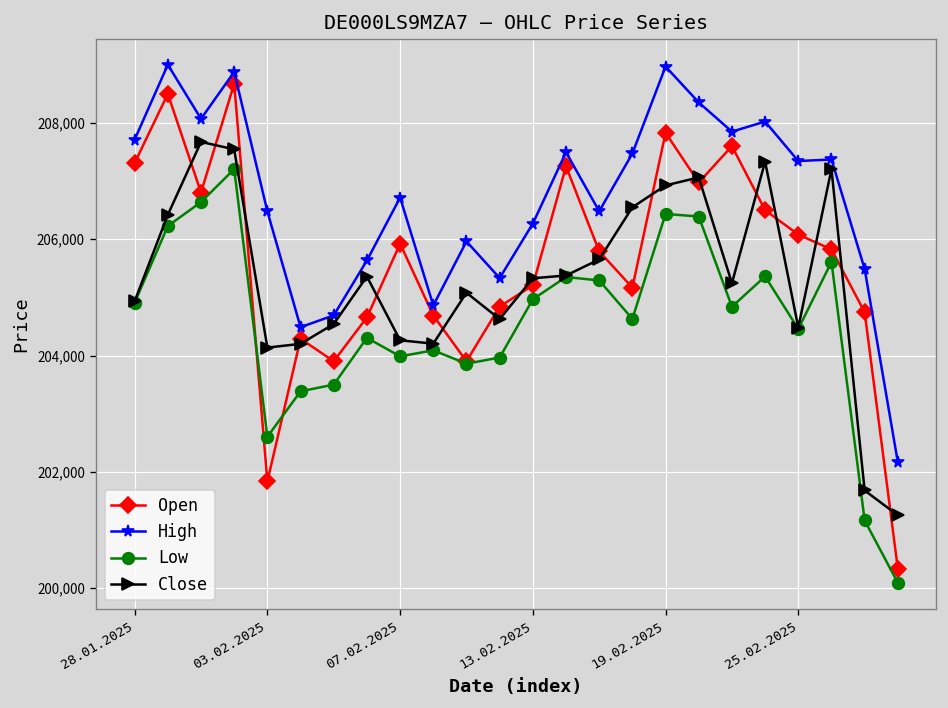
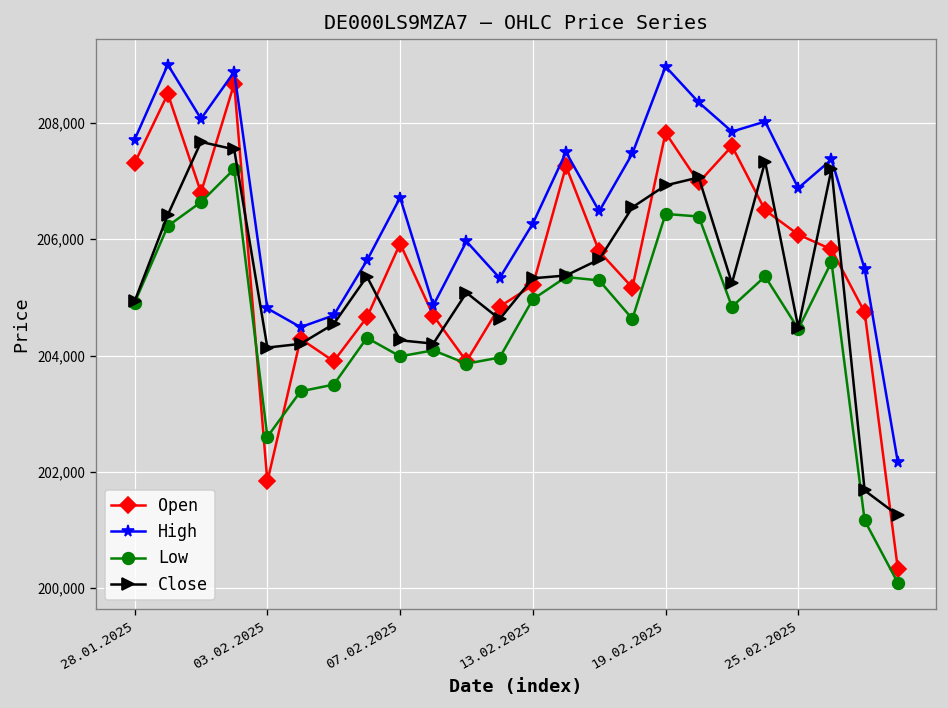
  {
    "Open": {
      "28.01.2025": "207,300",
      "03.02.2025": "201,800",
      "07.02.2025": "205,900",
      "13.02.2025": "205,200",
      "19.02.2025": "207,800",
      "25.02.2025": "206,100"
    },
    "High": {
      "28.01.2025": "207,700",
-     "03.02.2025": "206,500",
+     "03.02.2025": "204,800",
      "07.02.2025": "206,700",
      "13.02.2025": "206,300",
      "19.02.2025": "209,000",
-     "25.02.2025": "207,300"
+     "25.02.2025": "206,900"
    },
    "Low": {
      "03.02.2025": "202,600",
      "07.02.2025": "204,000",
      "13.02.2025": "205,000",
      "19.02.2025": "206,400"
    },
    "Close": {
      "03.02.2025": "204,100",
      "07.02.2025": "204,300",
      "13.02.2025": "205,300",
      "19.02.2025": "206,900"
    }
  }
